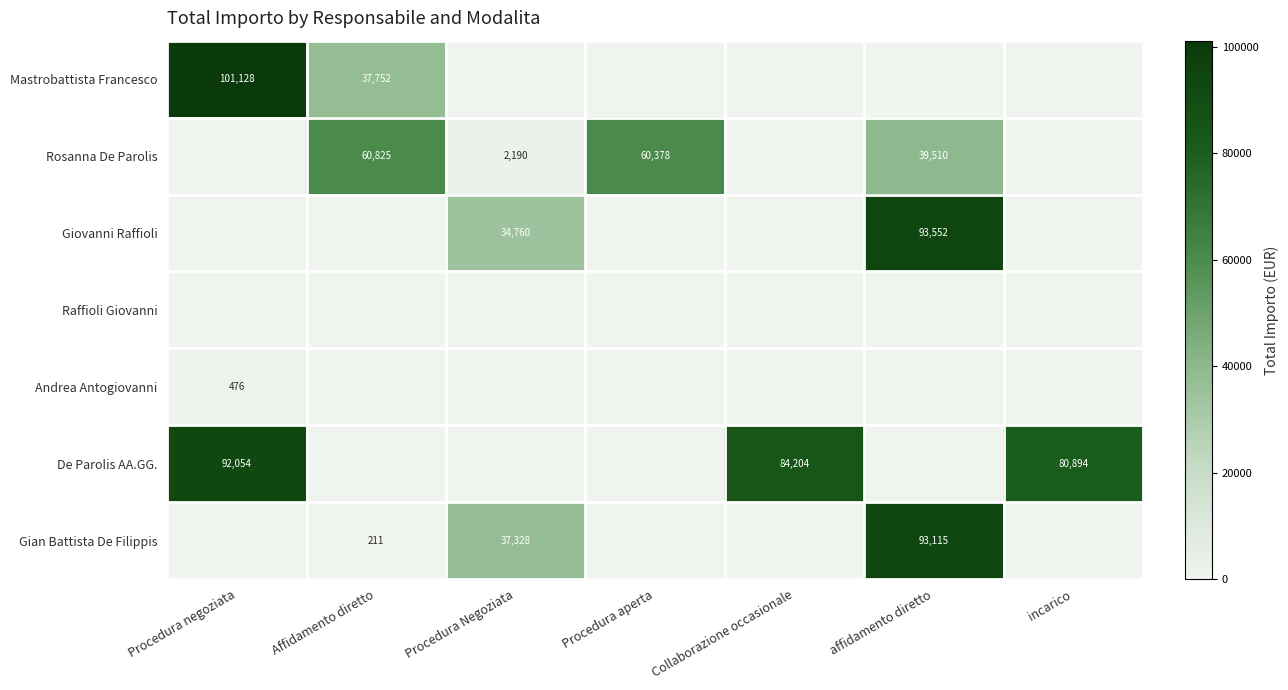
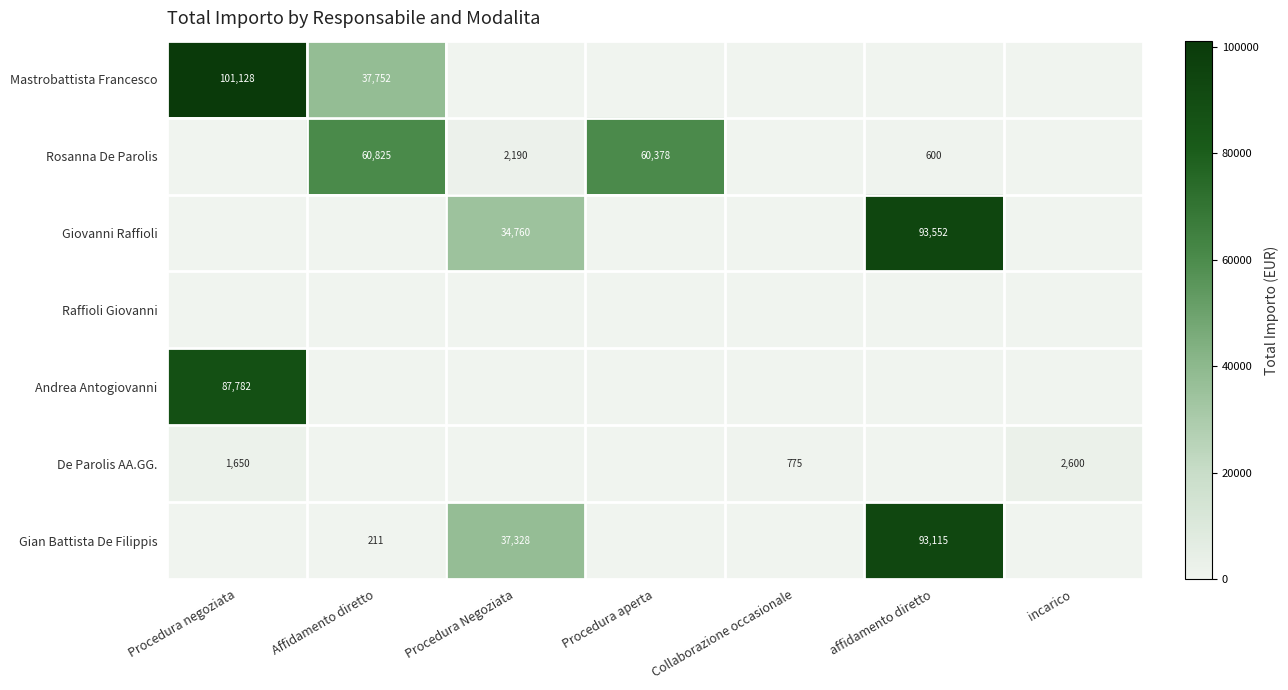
  {
    "Mastrobattista Francesco": {
      "Procedura negoziata": "101,128",
      "Affidamento diretto": "37,752"
    },
    "Rosanna De Parolis": {
      "Affidamento diretto": "60,825",
      "Procedura Negoziata": "2,190",
      "Procedura aperta": "60,378",
-     "affidamento diretto": "39,510"
+     "affidamento diretto": "600"
    },
    "Giovanni Raffioli": {
      "Procedura Negoziata": "34,760",
      "affidamento diretto": "93,552"
    },
    "Andrea Antogiovanni": {
-     "Procedura negoziata": "476"
+     "Procedura negoziata": "87,782"
    },
    "De Parolis AA.GG.": {
-     "Procedura negoziata": "92,054",
-     "Collaborazione occasionale": "84,204",
-     "incarico": "80,894"
+     "Procedura negoziata": "1,650",
+     "Collaborazione occasionale": "775",
+     "incarico": "2,600"
    },
    "Gian Battista De Filippis": {
      "Affidamento diretto": "211",
      "Procedura Negoziata": "37,328",
      "affidamento diretto": "93,115"
    }
  }
